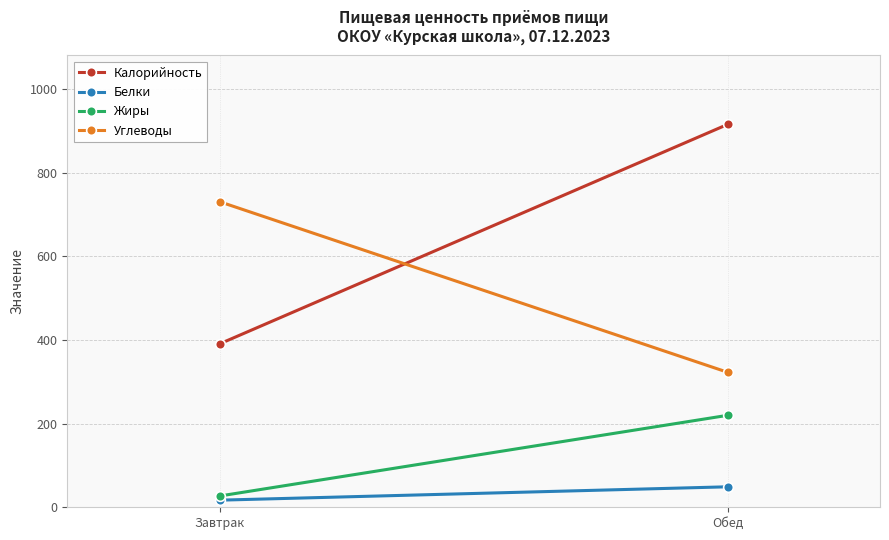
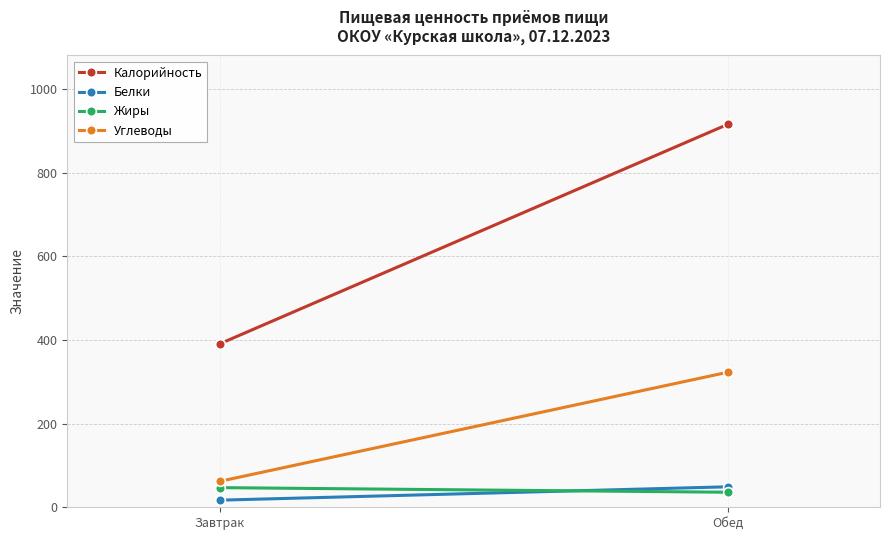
  {
    "Калорийность": {
      "Завтрак": 390,
      "Обед": 920
    },
    "Белки": {
      "Завтрак": 20,
      "Обед": 50
    },
    "Жиры": {
-     "Завтрак": 30,
-     "Обед": 220
+     "Завтрак": 50,
+     "Обед": 40
    },
    "Углеводы": {
-     "Завтрак": 730,
+     "Завтрак": 60,
      "Обед": 320
    }
  }
